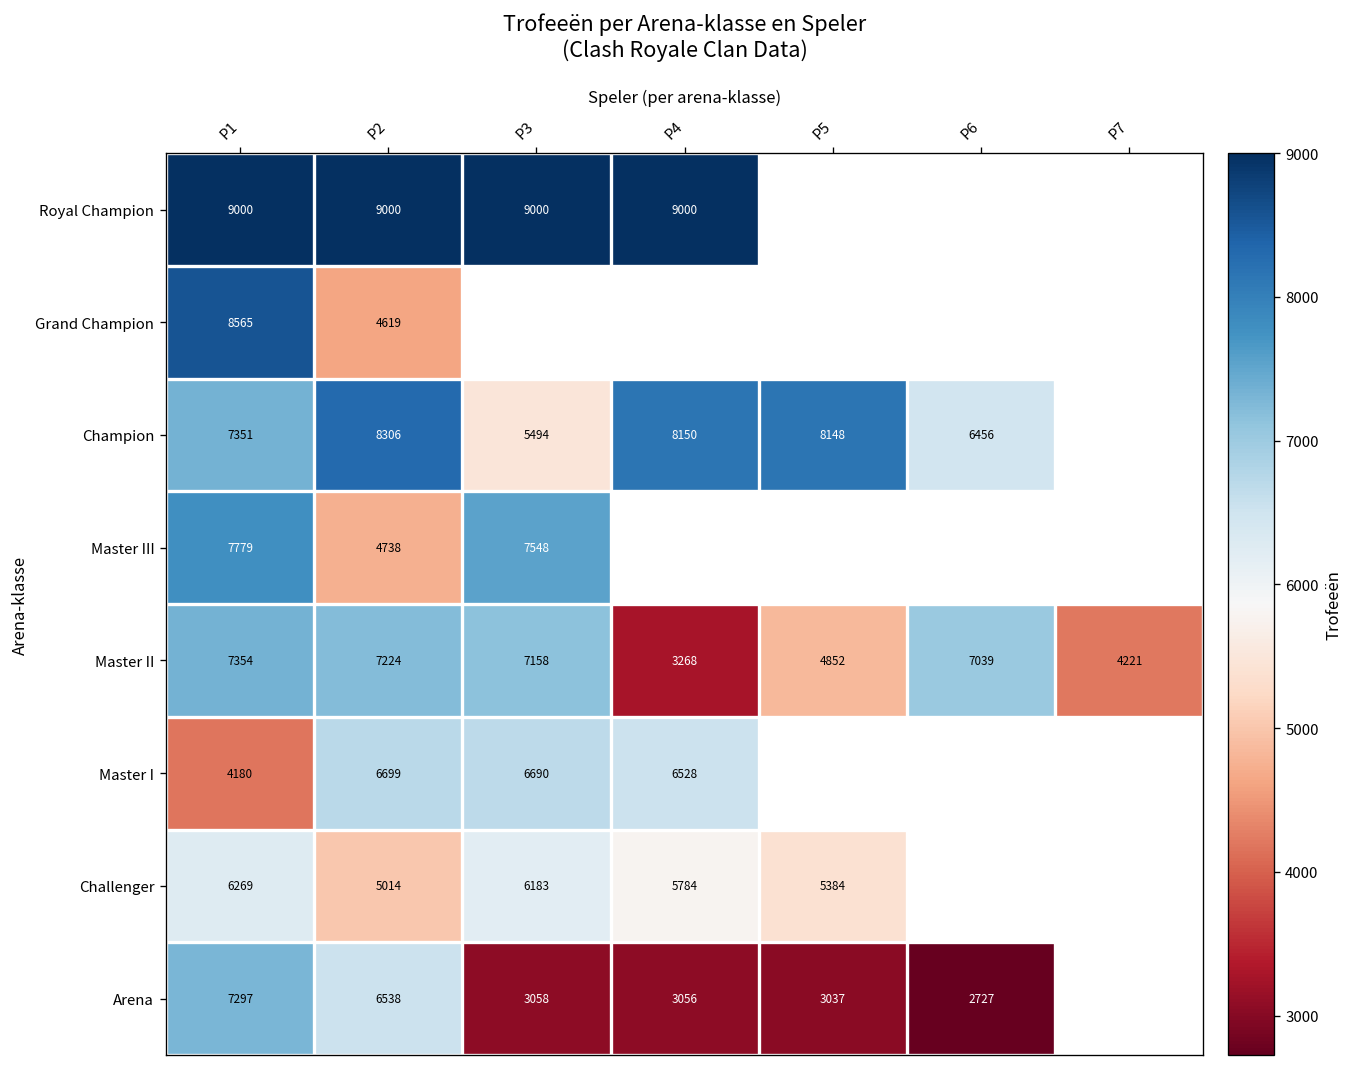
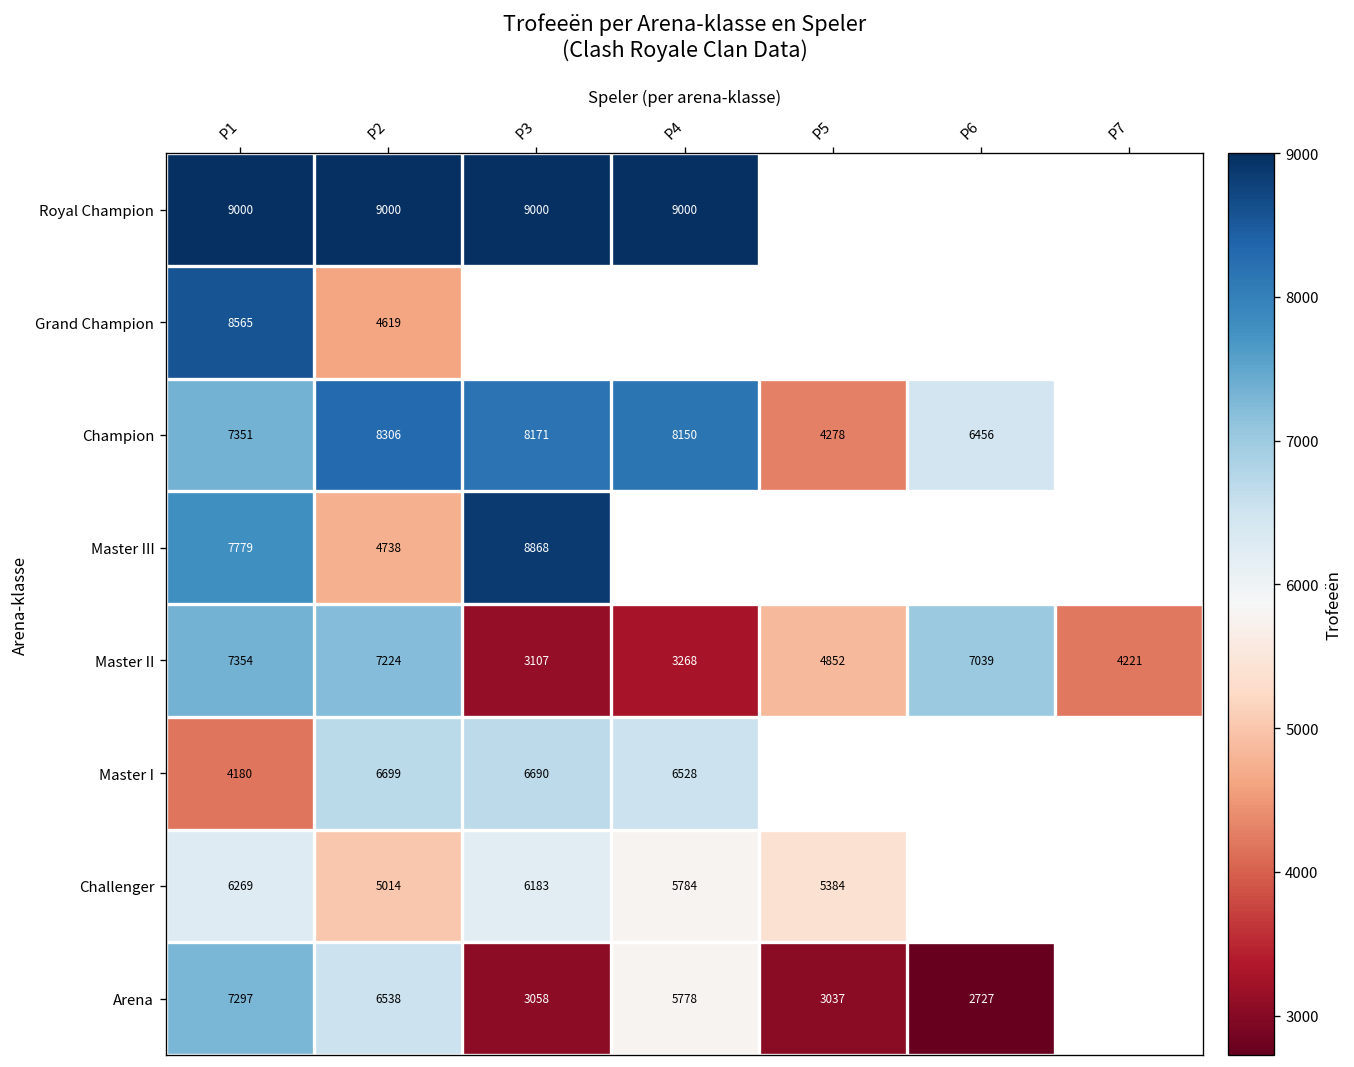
  {
    "Royal Champion": {
      "P1": 9000,
      "P2": 9000,
      "P3": 9000,
      "P4": 9000
    },
    "Grand Champion": {
      "P1": 8565,
      "P2": 4619
    },
    "Champion": {
      "P1": 7351,
      "P2": 8306,
-     "P3": 5494,
+     "P3": 8171,
      "P4": 8150,
-     "P5": 8148,
+     "P5": 4278,
      "P6": 6456
    },
    "Master III": {
      "P1": 7779,
      "P2": 4738,
-     "P3": 7548
+     "P3": 8868
    },
    "Master II": {
      "P1": 7354,
      "P2": 7224,
-     "P3": 7158,
+     "P3": 3107,
      "P4": 3268,
      "P5": 4852,
      "P6": 7039,
      "P7": 4221
    },
    "Master I": {
      "P1": 4180,
      "P2": 6699,
      "P3": 6690,
      "P4": 6528
    },
    "Challenger": {
      "P1": 6269,
      "P2": 5014,
      "P3": 6183,
      "P4": 5784,
      "P5": 5384
    },
    "Arena": {
      "P1": 7297,
      "P2": 6538,
      "P3": 3058,
-     "P4": 3056,
+     "P4": 5778,
      "P5": 3037,
      "P6": 2727
    }
  }
